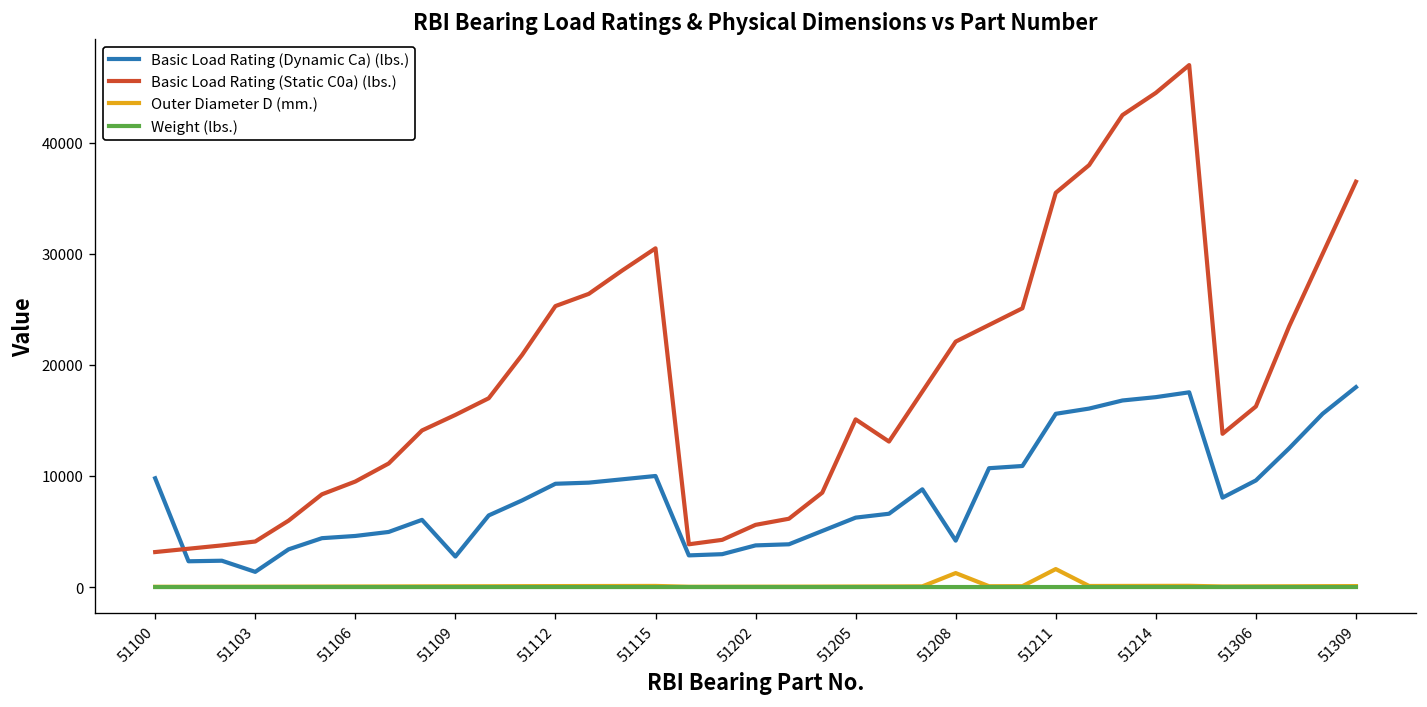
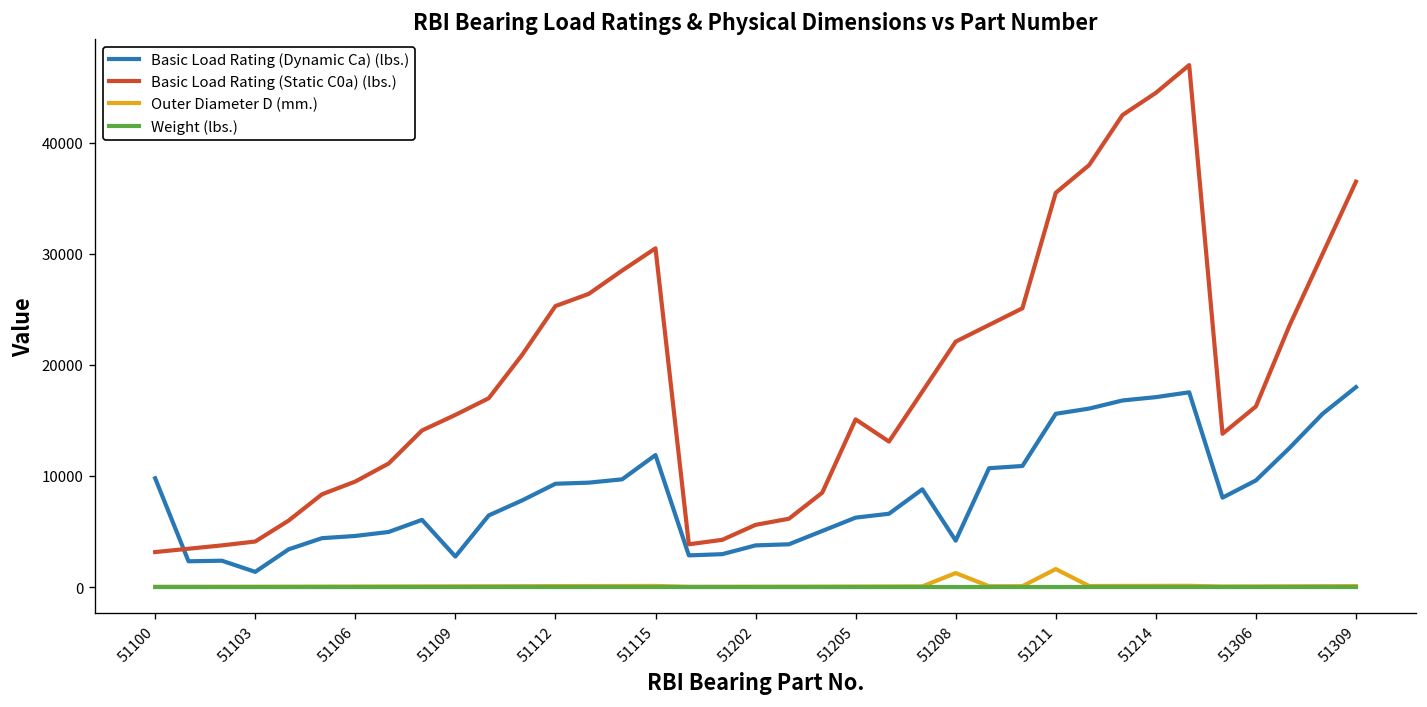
  {
    "Basic Load Rating (Dynamic Ca) (lbs.)": {
      "51100": 10000,
      "51103": 1000,
      "51106": 5000,
      "51109": 3000,
      "51112": 9000,
-     "51115": 10000,
+     "51115": 12000,
      "51202": 4000,
      "51205": 6000,
      "51208": 4000,
      "51211": 16000,
      "51214": 17000,
      "51306": 10000,
      "51309": 18000
    },
    "Basic Load Rating (Static C0a) (lbs.)": {
      "51100": 3000,
      "51103": 4000,
      "51106": 10000,
      "51109": 16000,
      "51112": 25000,
      "51115": 31000,
      "51202": 6000,
      "51205": 15000,
      "51208": 22000,
      "51211": 36000,
      "51214": 45000,
      "51306": 16000,
      "51309": 37000
    },
    "Outer Diameter D (mm.)": {
      "51208": 1000,
      "51211": 2000
    },
    "Weight (lbs.)": {
      "51208": 0,
      "51211": 0
    }
  }
